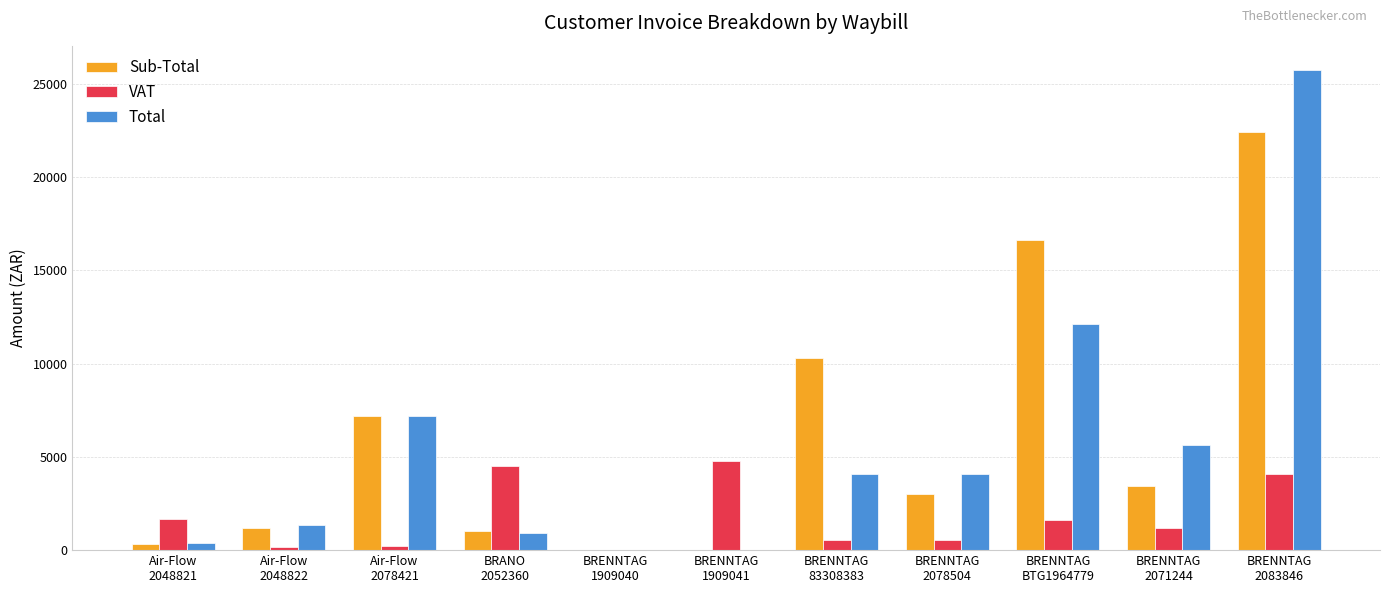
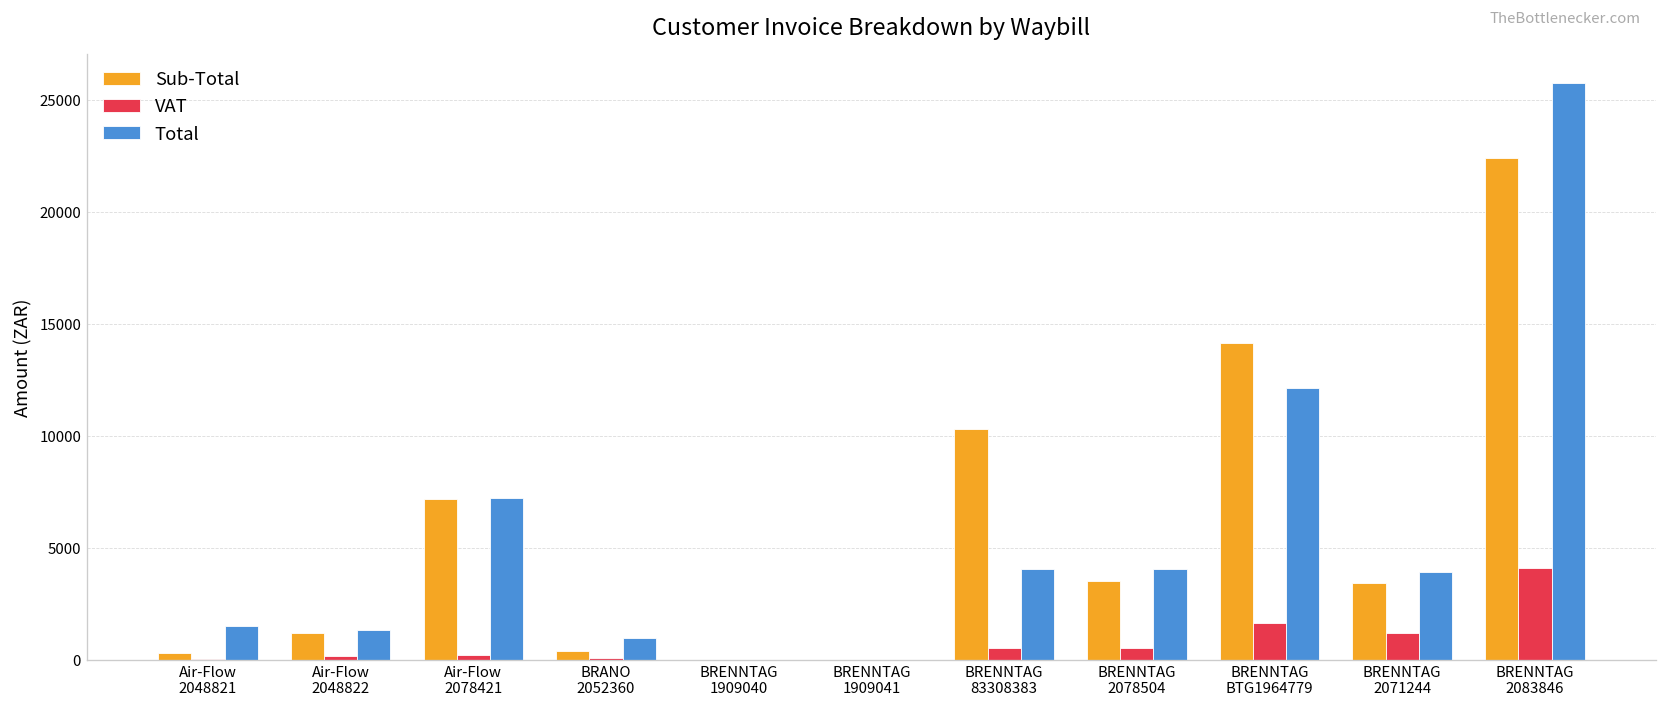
  {
    "Sub-Total": {
      "Air-Flow 2048821": 300,
      "Air-Flow 2048822": 1200,
      "Air-Flow 2078421": 7200,
-     "BRANO 2052360": 1000,
+     "BRANO 2052360": 400,
      "BRENNTAG 1909040": 0,
      "BRENNTAG 1909041": 0,
      "BRENNTAG 83308383": 10300,
-     "BRENNTAG 2078504": 3000,
-     "BRENNTAG BTG1964779": 16600,
+     "BRENNTAG 2078504": 3500,
+     "BRENNTAG BTG1964779": 14100,
      "BRENNTAG 2071244": 3400,
      "BRENNTAG 2083846": 22400
    },
    "VAT": {
-     "Air-Flow 2048821": 1700,
+     "Air-Flow 2048821": 0,
      "Air-Flow 2048822": 200,
      "Air-Flow 2078421": 200,
-     "BRANO 2052360": 4500,
+     "BRANO 2052360": 100,
      "BRENNTAG 1909040": 0,
-     "BRENNTAG 1909041": 4800,
+     "BRENNTAG 1909041": 0,
      "BRENNTAG 83308383": 500,
      "BRENNTAG 2078504": 500,
      "BRENNTAG BTG1964779": 1600,
      "BRENNTAG 2071244": 1200,
      "BRENNTAG 2083846": 4100
    },
    "Total": {
-     "Air-Flow 2048821": 400,
+     "Air-Flow 2048821": 1500,
      "Air-Flow 2048822": 1300,
      "Air-Flow 2078421": 7200,
      "BRANO 2052360": 900,
      "BRENNTAG 1909040": 0,
      "BRENNTAG 1909041": 0,
      "BRENNTAG 83308383": 4100,
      "BRENNTAG 2078504": 4100,
      "BRENNTAG BTG1964779": 12100,
-     "BRENNTAG 2071244": 5600,
+     "BRENNTAG 2071244": 3900,
      "BRENNTAG 2083846": 25700
    }
  }
